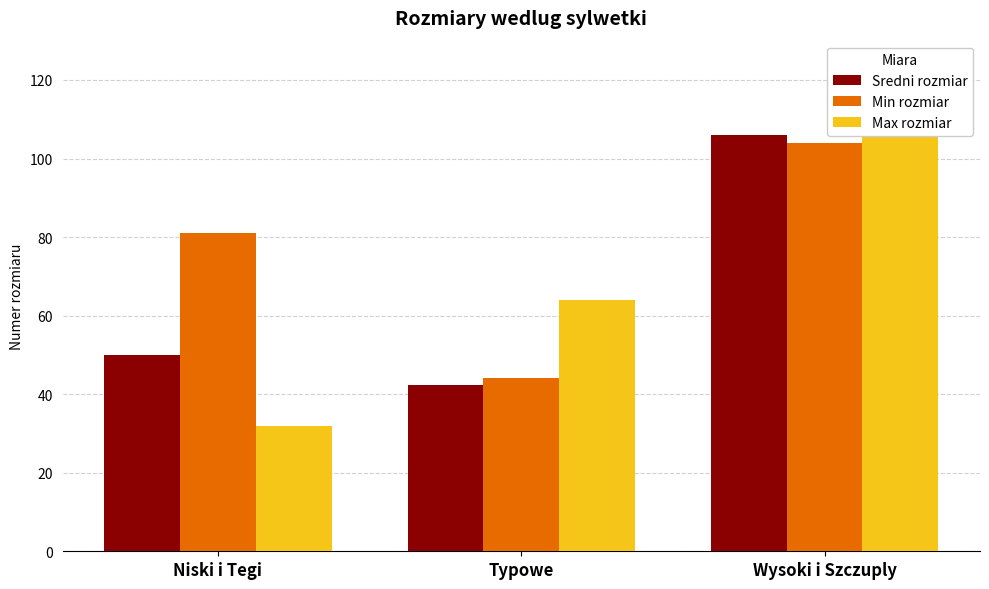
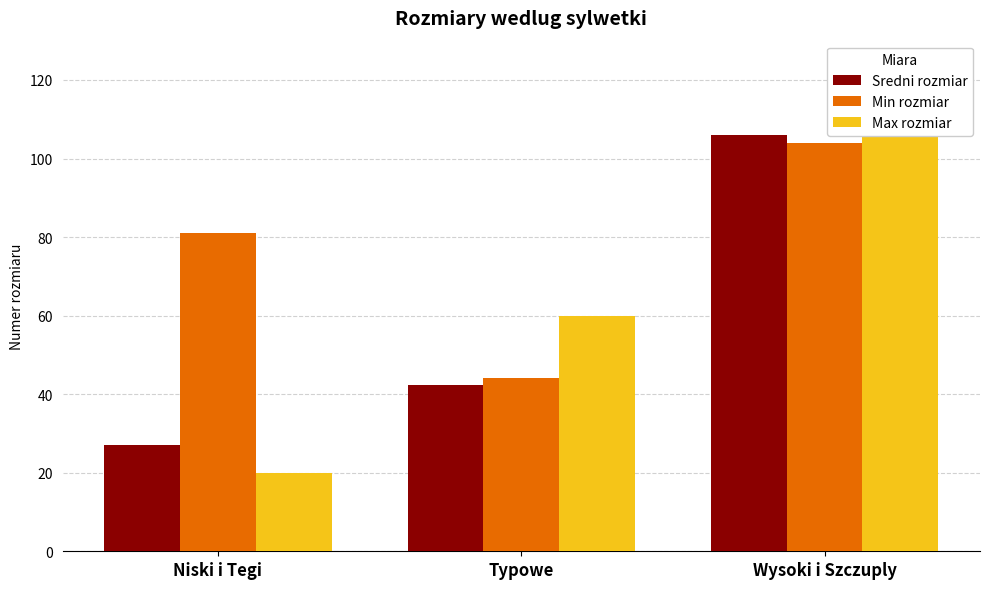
  {
    "Sredni rozmiar": {
-     "Niski i Tegi": 50,
+     "Niski i Tegi": 27,
      "Typowe": 42,
      "Wysoki i Szczuply": 106
    },
    "Min rozmiar": {
      "Niski i Tegi": 81,
      "Typowe": 44,
      "Wysoki i Szczuply": 104
    },
    "Max rozmiar": {
-     "Niski i Tegi": 32,
-     "Typowe": 64
+     "Niski i Tegi": 20,
+     "Typowe": 60
    }
  }
